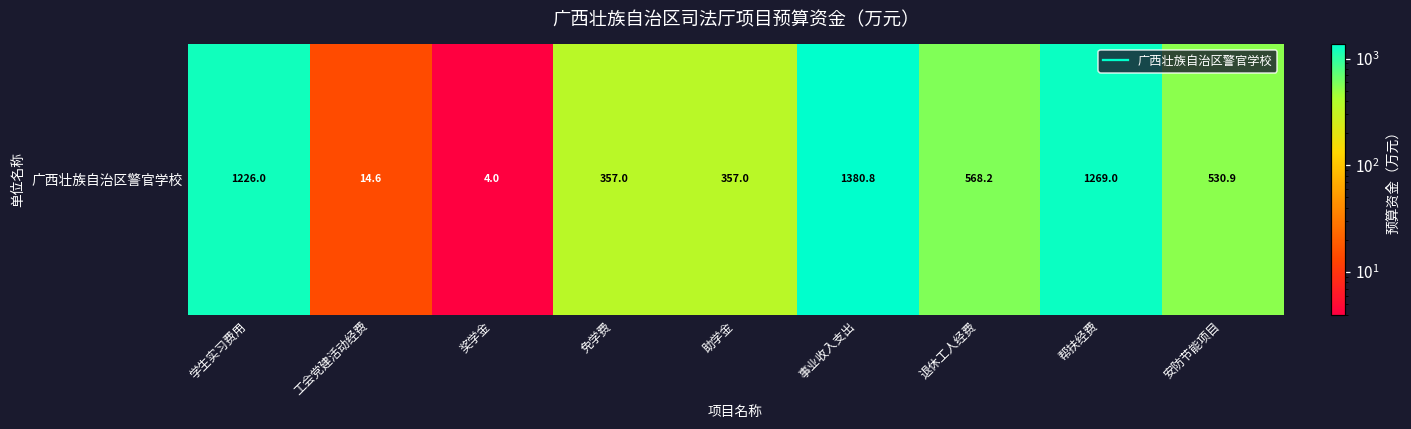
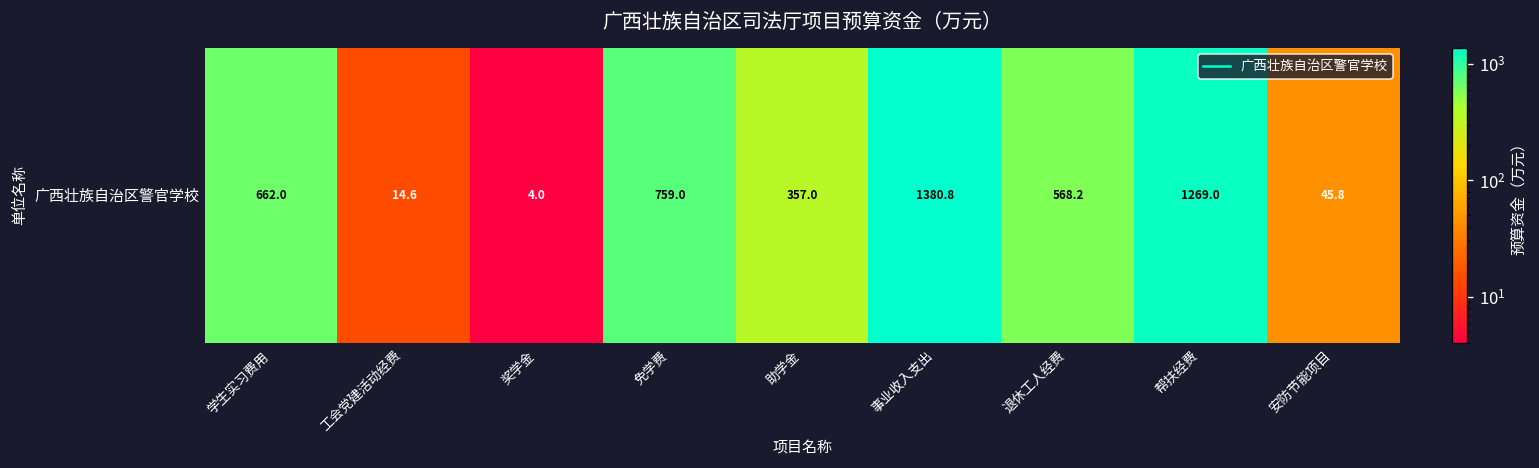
  {
    "广西壮族自治区警官学校": {
-     "学生实习费用": 1226.0,
+     "学生实习费用": 662.0,
      "工会党建活动经费": 14.6,
      "奖学金": 4.0,
-     "免学费": 357.0,
+     "免学费": 759.0,
      "助学金": 357.0,
      "事业收入支出": 1380.8,
      "退休工人经费": 568.2,
      "帮扶经费": 1269.0,
-     "安防节能项目": 530.9
+     "安防节能项目": 45.8
    }
  }
